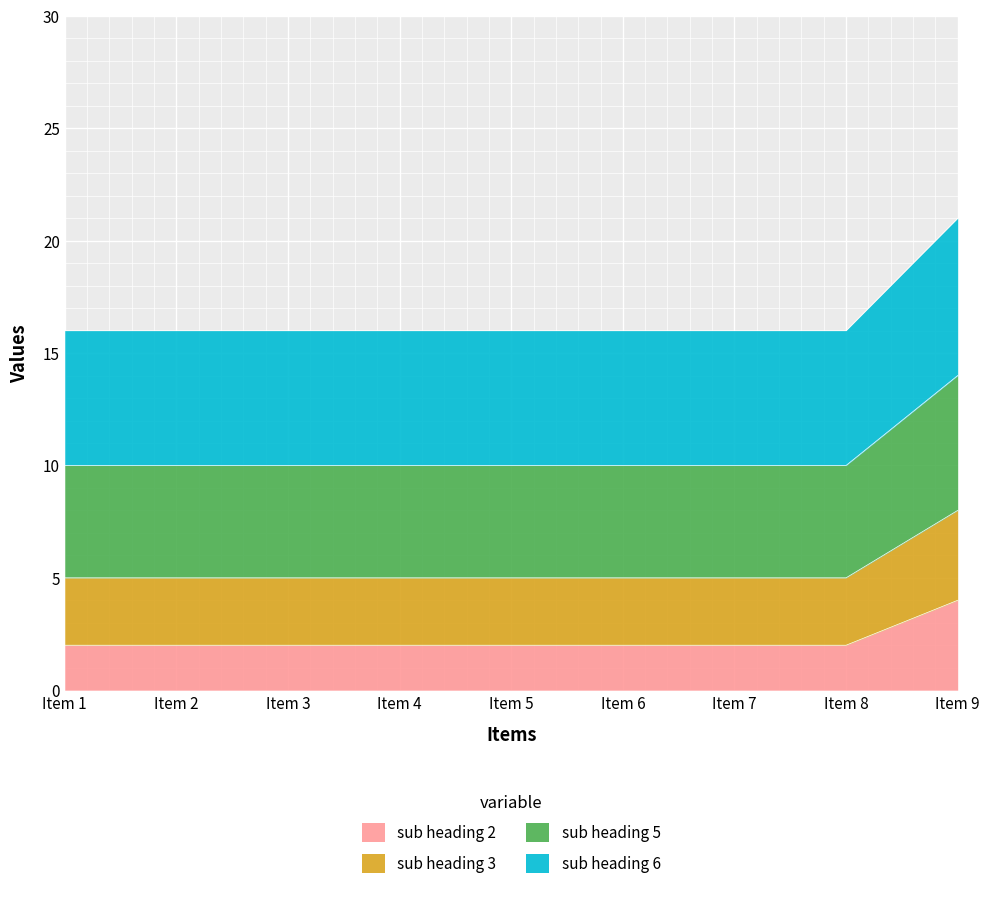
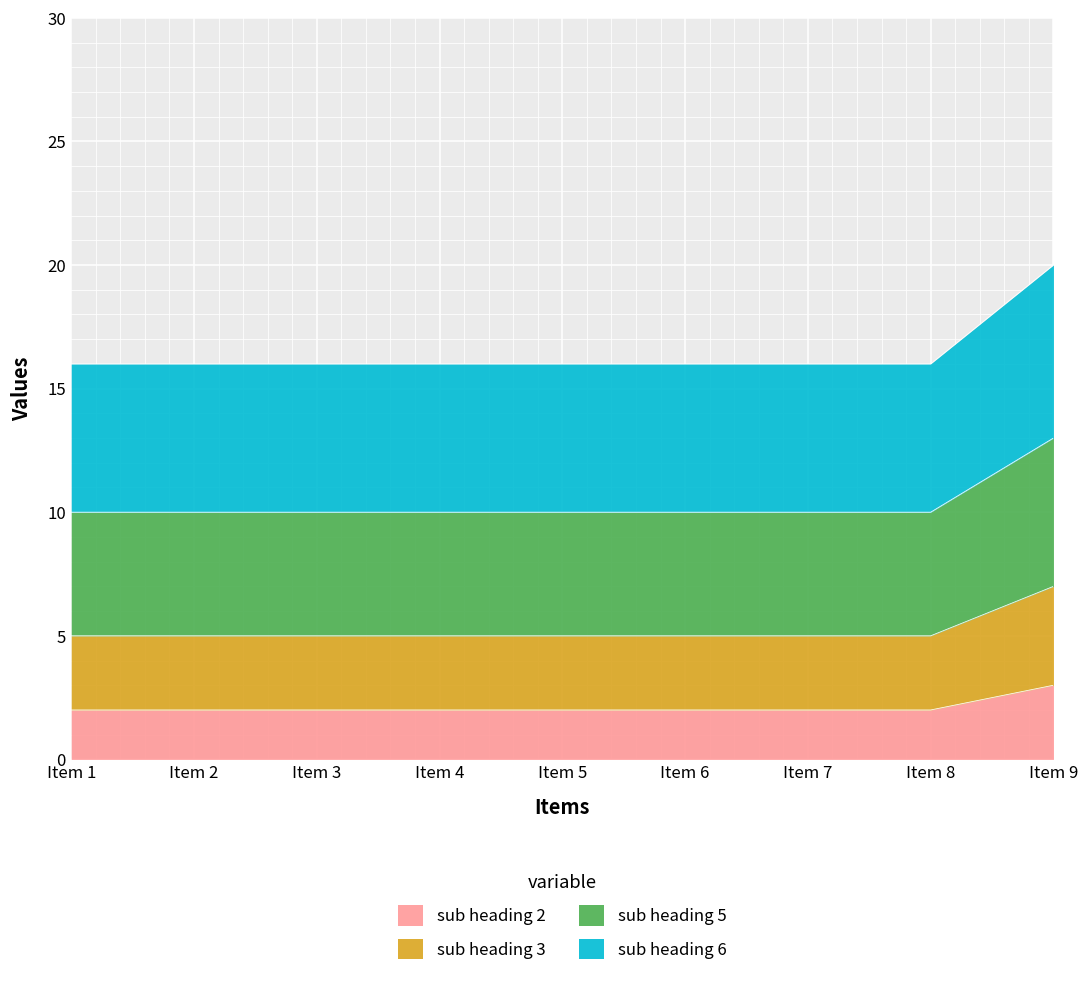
  {
    "sub heading 2": {
      "Item 1": 2,
      "Item 2": 2,
      "Item 3": 2,
      "Item 4": 2,
      "Item 5": 2,
      "Item 6": 2,
      "Item 7": 2,
      "Item 8": 2,
-     "Item 9": 4
+     "Item 9": 3
    },
    "sub heading 3": {
      "Item 1": 3,
      "Item 2": 3,
      "Item 3": 3,
      "Item 4": 3,
      "Item 5": 3,
      "Item 6": 3,
      "Item 7": 3,
      "Item 8": 3,
      "Item 9": 4
    },
    "sub heading 5": {
      "Item 1": 5,
      "Item 2": 5,
      "Item 3": 5,
      "Item 4": 5,
      "Item 5": 5,
      "Item 6": 5,
      "Item 7": 5,
      "Item 8": 5,
      "Item 9": 6
    },
    "sub heading 6": {
      "Item 1": 6,
      "Item 2": 6,
      "Item 3": 6,
      "Item 4": 6,
      "Item 5": 6,
      "Item 6": 6,
      "Item 7": 6,
      "Item 8": 6,
      "Item 9": 7
    }
  }
